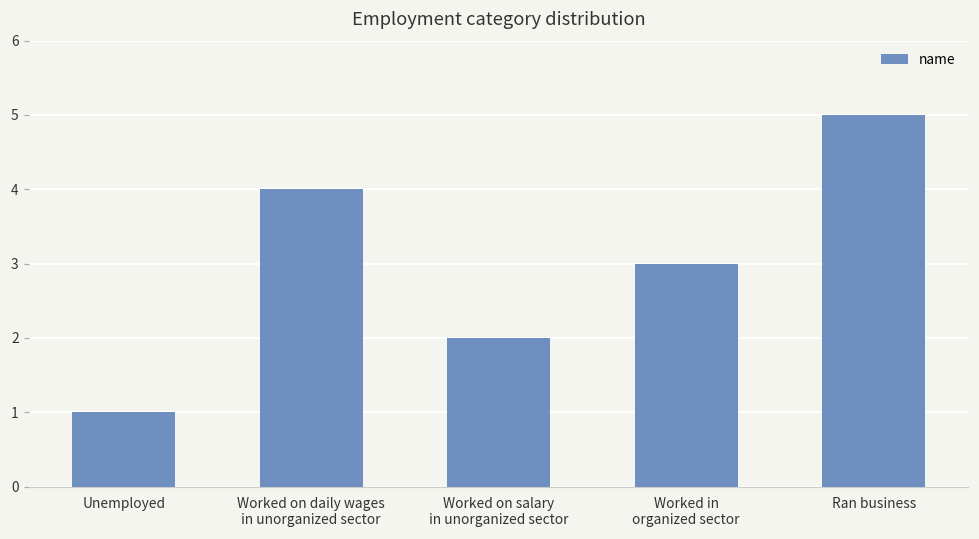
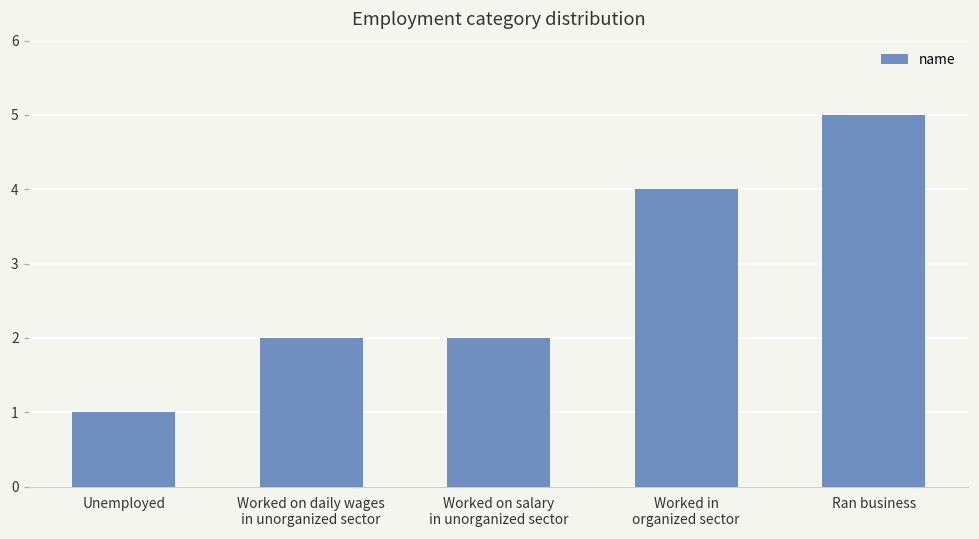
  {
    "Unemployed": 1,
-   "Worked on daily wages in unorganized sector": 4,
+   "Worked on daily wages in unorganized sector": 2,
    "Worked on salary in unorganized sector": 2,
-   "Worked in organized sector": 3,
+   "Worked in organized sector": 4,
    "Ran business": 5
  }
